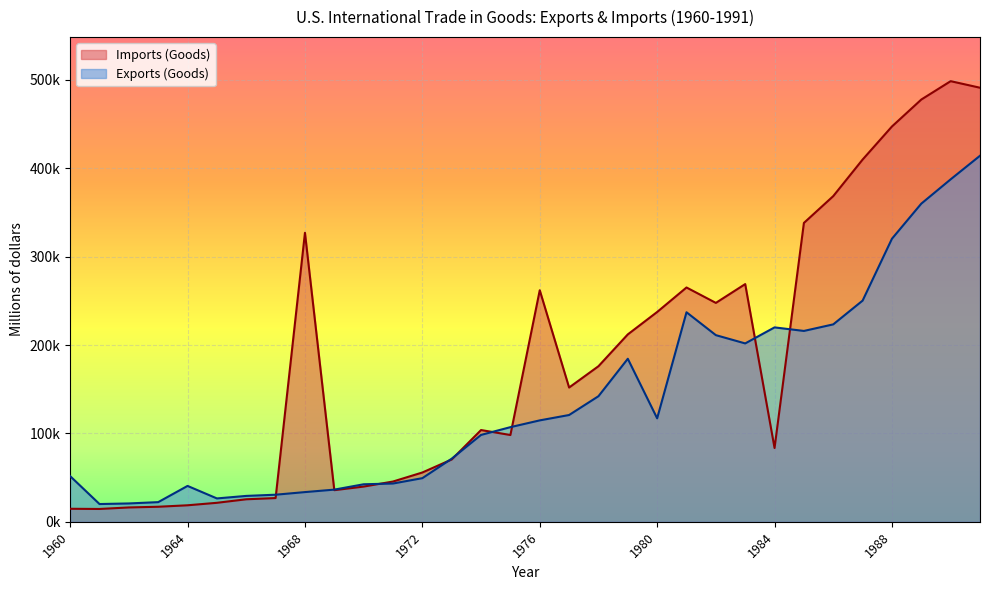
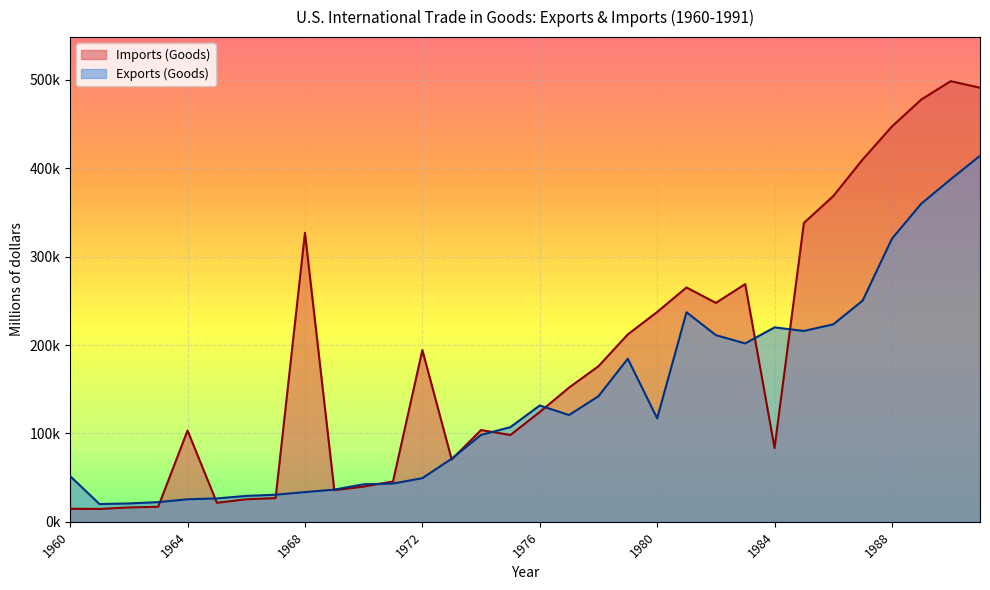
  {
    "Imports (Goods)": {
      "1960": 10000,
-     "1964": 20000,
+     "1964": 100000,
      "1968": 330000,
-     "1972": 60000,
-     "1976": 260000,
+     "1972": 190000,
+     "1976": 120000,
      "1980": 240000,
      "1984": 80000,
      "1988": 450000
    },
    "Exports (Goods)": {
      "1960": 50000,
-     "1964": 40000,
+     "1964": 30000,
      "1968": 30000,
      "1972": 50000,
-     "1976": 110000,
+     "1976": 130000,
      "1980": 120000,
      "1984": 220000,
      "1988": 320000
    }
  }
